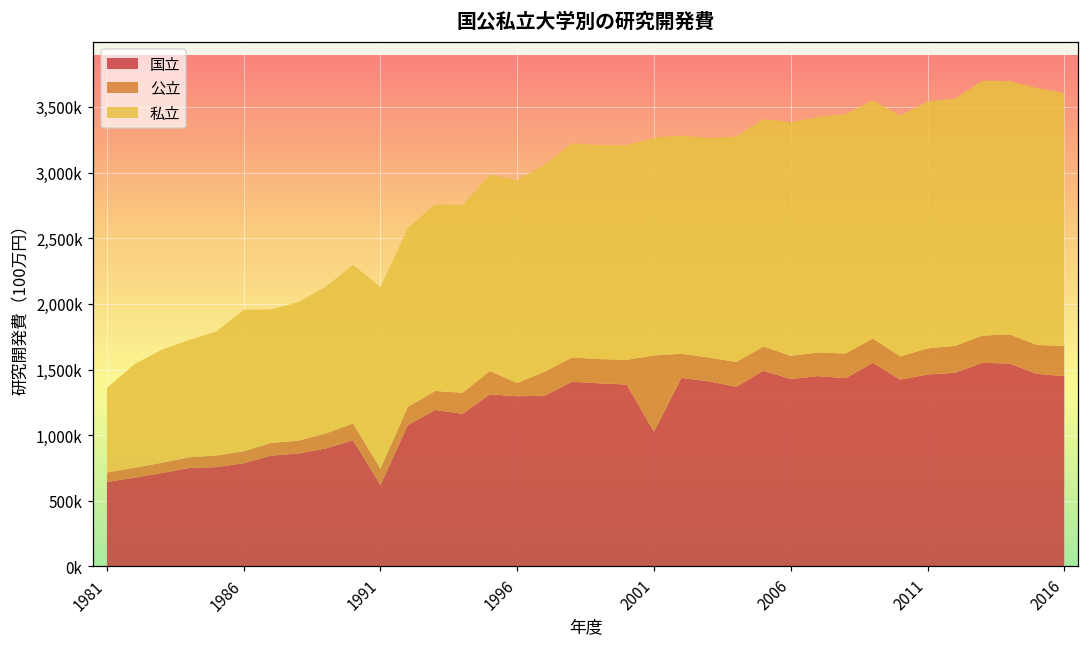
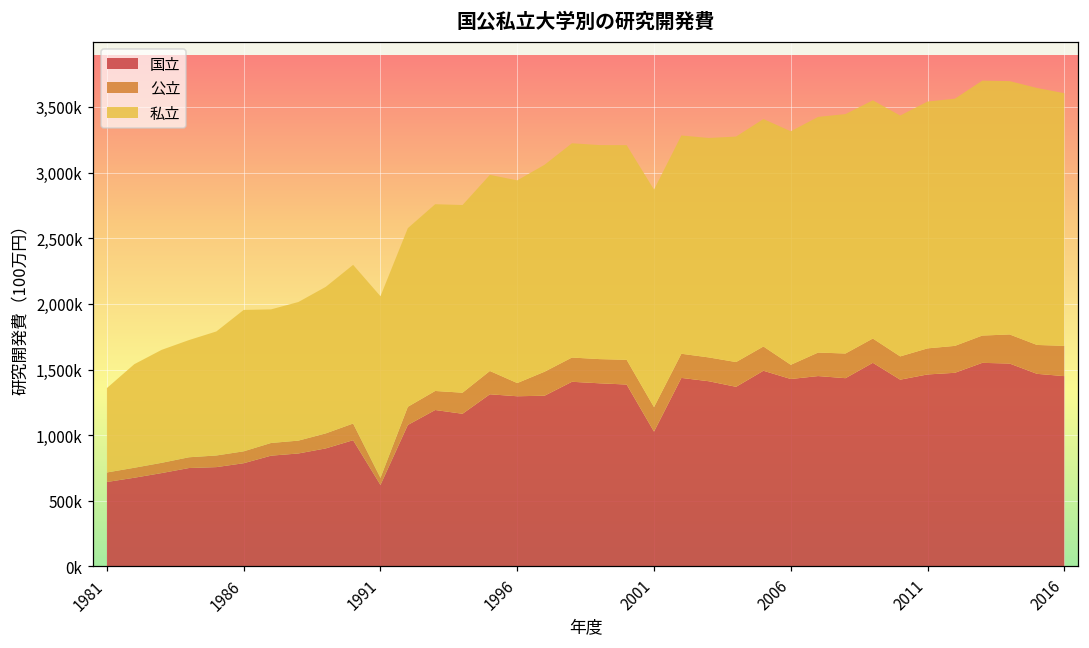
  {
    "国立": {
      "1981": "640,000",
      "1986": "790,000",
      "1991": "620,000",
      "1996": "1,300,000",
      "2001": "1,030,000",
      "2006": "1,430,000",
      "2011": "1,460,000",
      "2016": "1,450,000"
    },
    "公立": {
      "1981": "70,000",
      "1986": "90,000",
-     "1991": "120,000",
+     "1991": "50,000",
      "1996": "100,000",
-     "2001": "580,000",
-     "2006": "180,000",
+     "2001": "190,000",
+     "2006": "110,000",
      "2011": "200,000",
      "2016": "230,000"
    },
    "私立": {
      "1981": "640,000",
      "1986": "1,080,000",
      "1991": "1,380,000",
      "1996": "1,540,000",
      "2001": "1,660,000",
      "2006": "1,780,000",
      "2011": "1,880,000",
      "2016": "1,920,000"
    }
  }
